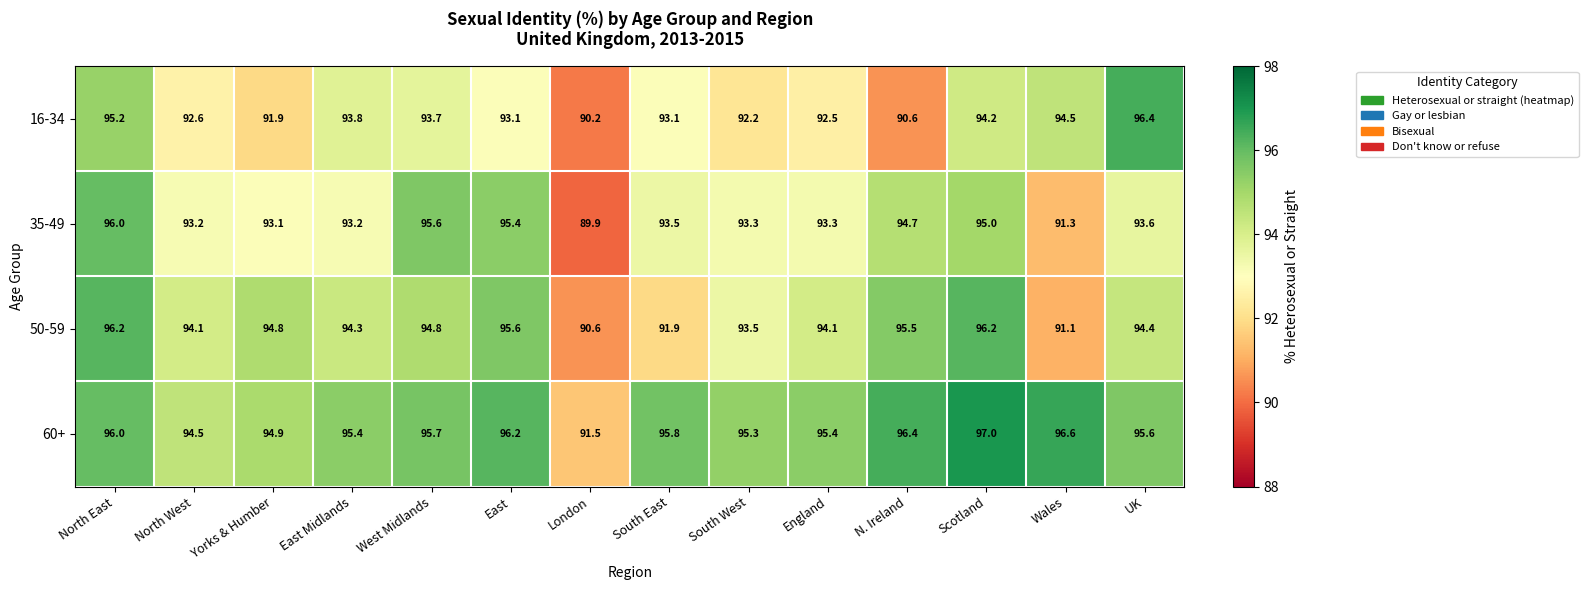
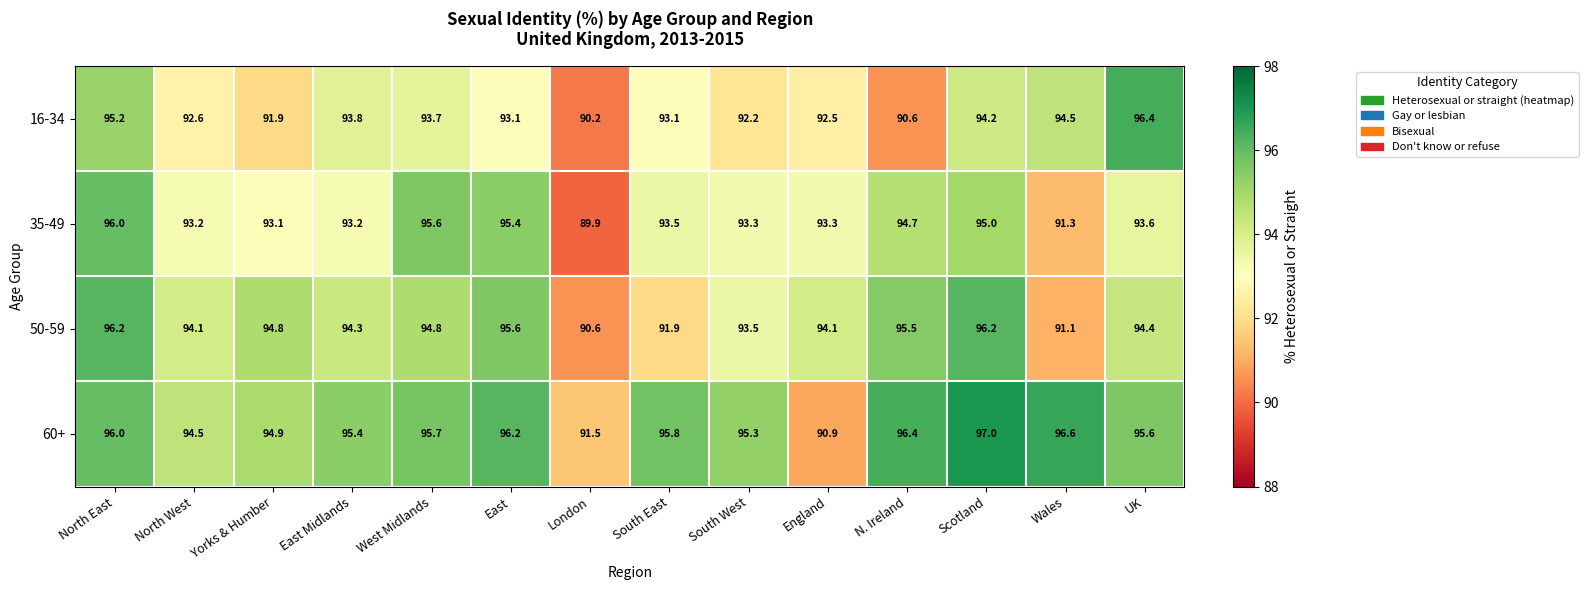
  {
    "16-34": {
      "North East": 95.2,
      "North West": 92.6,
      "Yorks & Humber": 91.9,
      "East Midlands": 93.8,
      "West Midlands": 93.7,
      "East": 93.1,
      "London": 90.2,
      "South East": 93.1,
      "South West": 92.2,
      "England": 92.5,
      "N. Ireland": 90.6,
      "Scotland": 94.2,
      "Wales": 94.5,
      "UK": 96.4
    },
    "35-49": {
      "North East": 96.0,
      "North West": 93.2,
      "Yorks & Humber": 93.1,
      "East Midlands": 93.2,
      "West Midlands": 95.6,
      "East": 95.4,
      "London": 89.9,
      "South East": 93.5,
      "South West": 93.3,
      "England": 93.3,
      "N. Ireland": 94.7,
      "Scotland": 95.0,
      "Wales": 91.3,
      "UK": 93.6
    },
    "50-59": {
      "North East": 96.2,
      "North West": 94.1,
      "Yorks & Humber": 94.8,
      "East Midlands": 94.3,
      "West Midlands": 94.8,
      "East": 95.6,
      "London": 90.6,
      "South East": 91.9,
      "South West": 93.5,
      "England": 94.1,
      "N. Ireland": 95.5,
      "Scotland": 96.2,
      "Wales": 91.1,
      "UK": 94.4
    },
    "60+": {
      "North East": 96.0,
      "North West": 94.5,
      "Yorks & Humber": 94.9,
      "East Midlands": 95.4,
      "West Midlands": 95.7,
      "East": 96.2,
      "London": 91.5,
      "South East": 95.8,
      "South West": 95.3,
-     "England": 95.4,
+     "England": 90.9,
      "N. Ireland": 96.4,
      "Scotland": 97.0,
      "Wales": 96.6,
      "UK": 95.6
    }
  }
